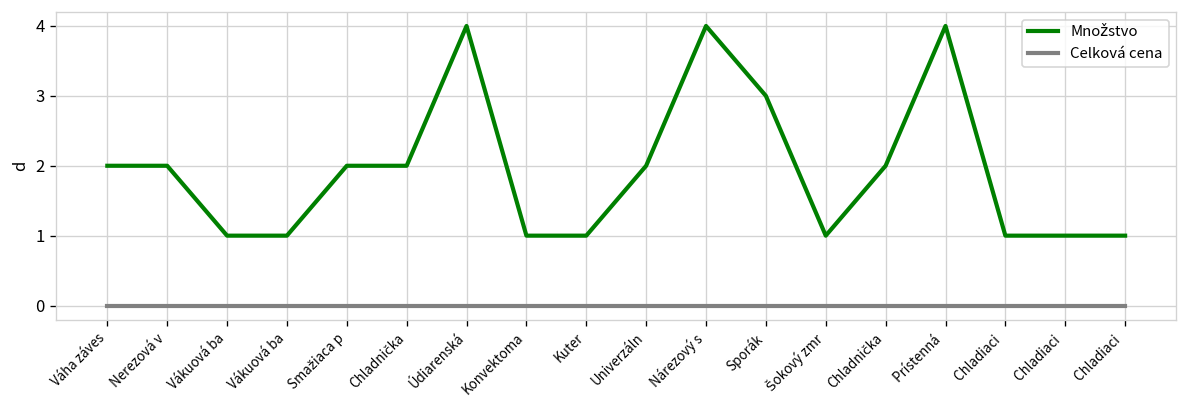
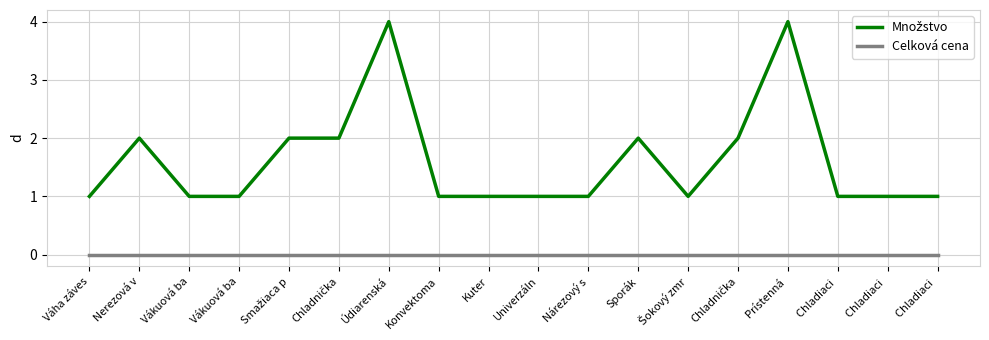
  {
    "Množstvo": {
-     "Váha záves": 2,
+     "Váha záves": 1,
      "Nerezová v": 2,
      "Smažiaca p": 2,
      "Údiarenská": 4,
      "Konvektoma": 1,
      "Kuter": 1,
-     "Univerzáln": 2,
-     "Nárezový s": 4,
-     "Sporák": 3,
+     "Univerzáln": 1,
+     "Nárezový s": 1,
+     "Sporák": 2,
      "Šokový zmr": 1,
      "Prístenná": 4
    },
    "Celková cena": {
      "Váha záves": 0,
      "Nerezová v": 0,
      "Smažiaca p": 0,
      "Údiarenská": 0,
      "Konvektoma": 0,
      "Kuter": 0,
      "Univerzáln": 0,
      "Nárezový s": 0,
      "Sporák": 0,
      "Šokový zmr": 0,
      "Prístenná": 0
    }
  }
